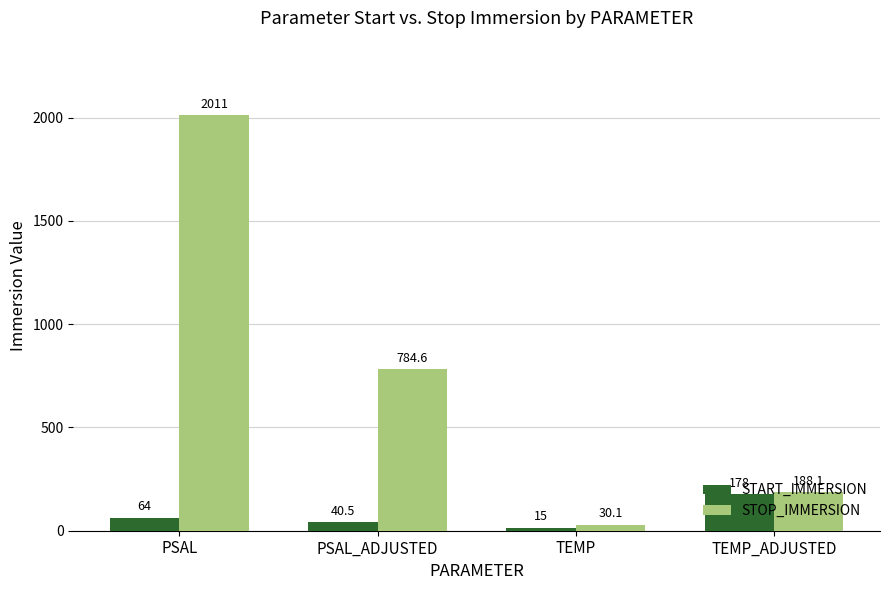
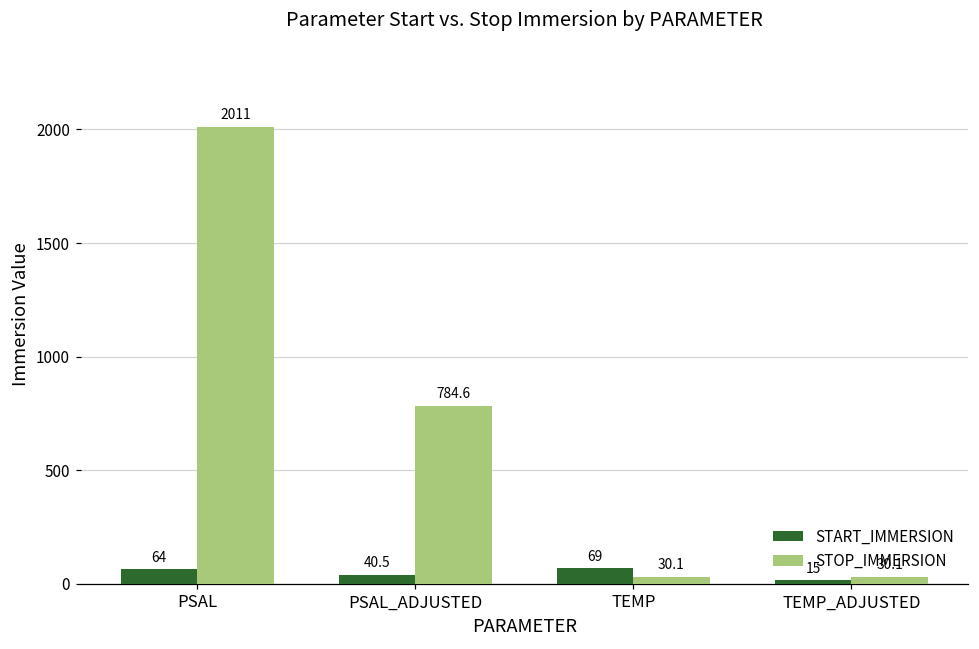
  {
    "START_IMMERSION": {
      "PSAL": 64,
      "PSAL_ADJUSTED": 40.5,
-     "TEMP": 15,
-     "TEMP_ADJUSTED": 178
+     "TEMP": 69,
+     "TEMP_ADJUSTED": 15
    },
    "STOP_IMMERSION": {
      "PSAL": 2011,
      "PSAL_ADJUSTED": 784.6,
      "TEMP": 30.1,
-     "TEMP_ADJUSTED": 188.1
+     "TEMP_ADJUSTED": 30.1
    }
  }
